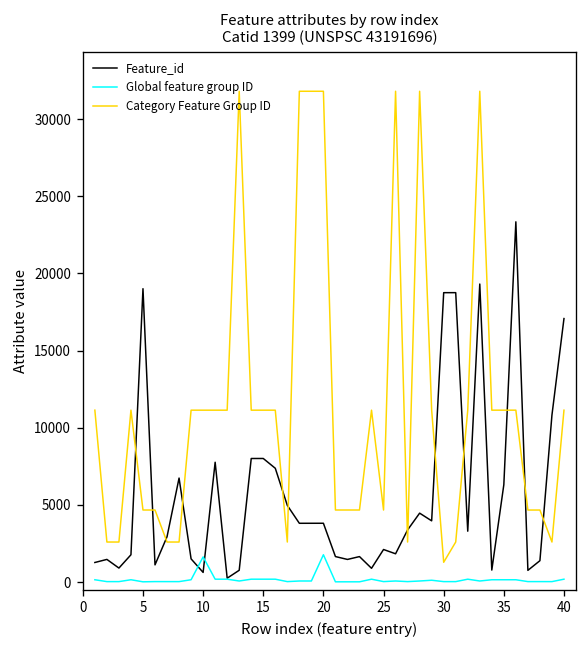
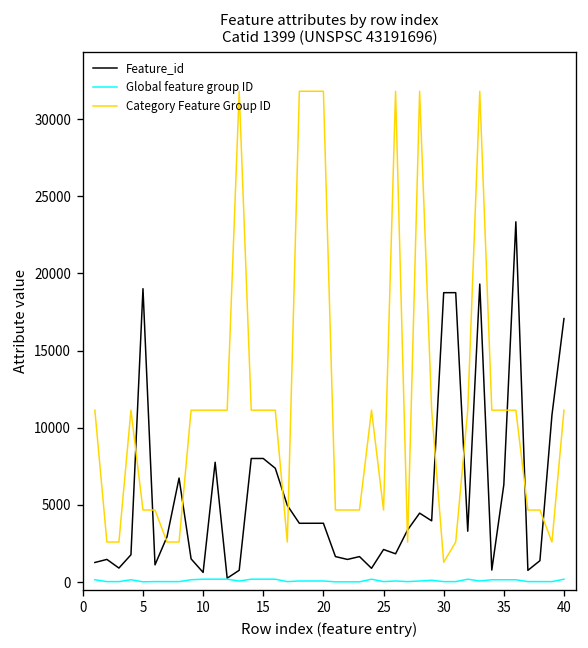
  {
    "Feature_id": {
      "5": 19000,
      "10": 600,
      "15": 8000,
      "20": 3800,
      "25": 2100,
      "30": 18700,
      "35": 6300,
      "40": 17100
    },
    "Global feature group ID": {
      "5": 0,
-     "10": 1600,
+     "10": 200,
      "15": 200,
-     "20": 1800,
+     "20": 100,
      "25": 0,
      "30": 0,
      "35": 100,
      "40": 200
    },
    "Category Feature Group ID": {
      "5": 4700,
      "10": 11100,
      "15": 11100,
      "20": 31800,
      "25": 4700,
      "30": 1300,
      "35": 11100,
      "40": 11100
    }
  }
